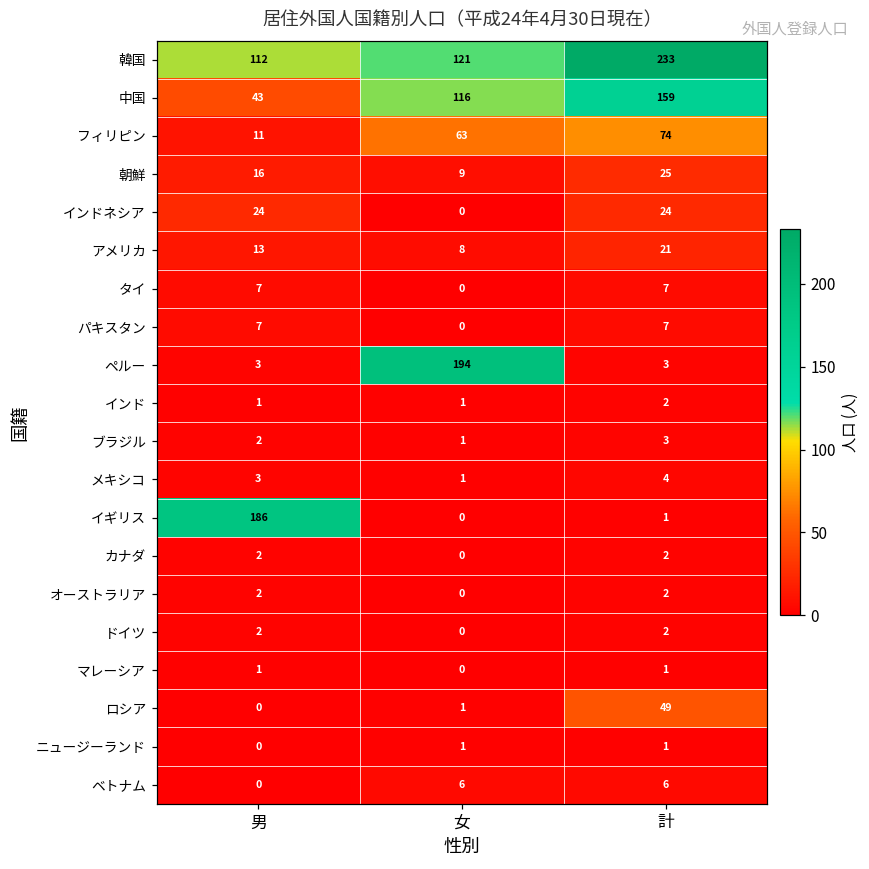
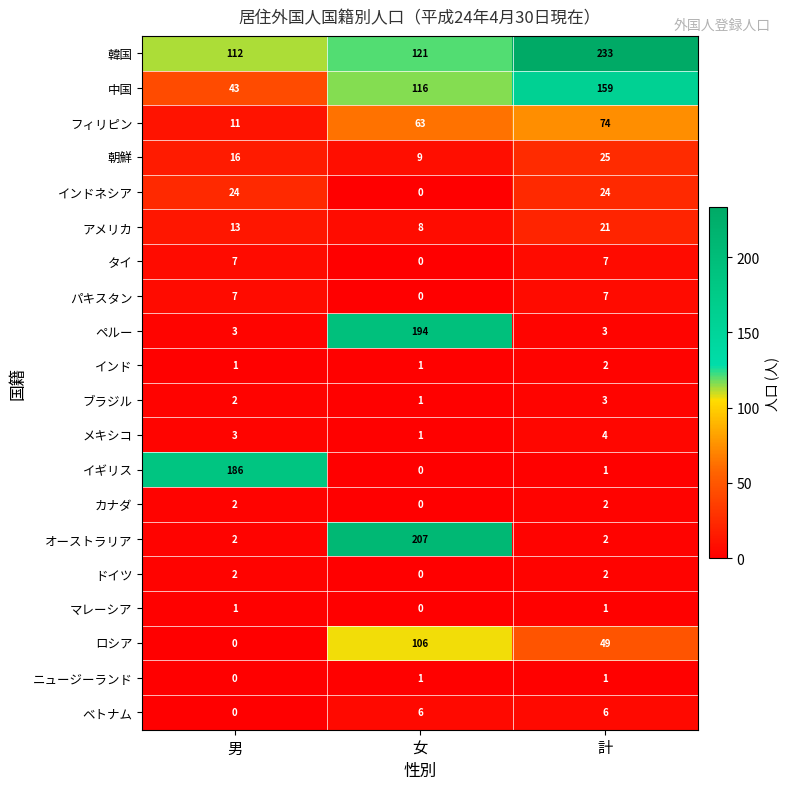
  {
    "韓国": {
      "男": 112,
      "女": 121,
      "計": 233
    },
    "中国": {
      "男": 43,
      "女": 116,
      "計": 159
    },
    "フィリピン": {
      "男": 11,
      "女": 63,
      "計": 74
    },
    "朝鮮": {
      "男": 16,
      "女": 9,
      "計": 25
    },
    "インドネシア": {
      "男": 24,
      "女": 0,
      "計": 24
    },
    "アメリカ": {
      "男": 13,
      "女": 8,
      "計": 21
    },
    "タイ": {
      "男": 7,
      "女": 0,
      "計": 7
    },
    "パキスタン": {
      "男": 7,
      "女": 0,
      "計": 7
    },
    "ペルー": {
      "男": 3,
      "女": 194,
      "計": 3
    },
    "インド": {
      "男": 1,
      "女": 1,
      "計": 2
    },
    "ブラジル": {
      "男": 2,
      "女": 1,
      "計": 3
    },
    "メキシコ": {
      "男": 3,
      "女": 1,
      "計": 4
    },
    "イギリス": {
      "男": 186,
      "女": 0,
      "計": 1
    },
    "カナダ": {
      "男": 2,
      "女": 0,
      "計": 2
    },
    "オーストラリア": {
      "男": 2,
-     "女": 0,
+     "女": 207,
      "計": 2
    },
    "ドイツ": {
      "男": 2,
      "女": 0,
      "計": 2
    },
    "マレーシア": {
      "男": 1,
      "女": 0,
      "計": 1
    },
    "ロシア": {
      "男": 0,
-     "女": 1,
+     "女": 106,
      "計": 49
    },
    "ニュージーランド": {
      "男": 0,
      "女": 1,
      "計": 1
    },
    "ベトナム": {
      "男": 0,
      "女": 6,
      "計": 6
    }
  }
